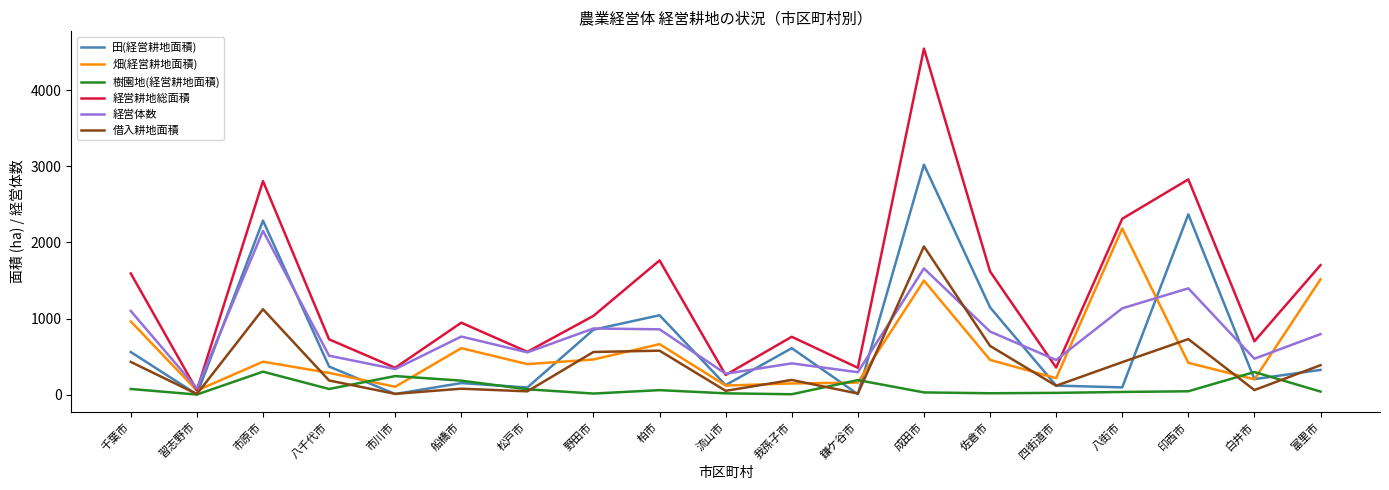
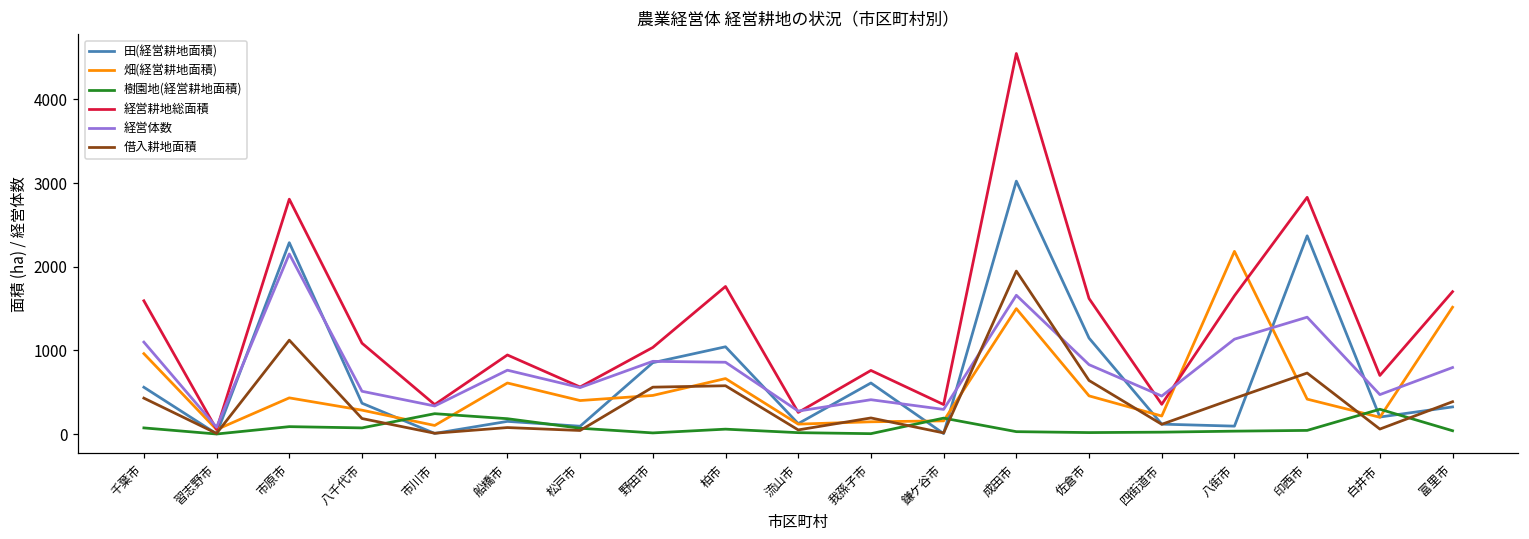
  {
    "田(経営耕地面積)": {
      "千葉市": 600,
      "市原市": 2300,
      "八千代市": 400,
      "柏市": 1000,
      "我孫子市": 600,
      "成田市": 3000,
      "佐倉市": 1100,
      "八街市": 100,
      "印西市": 2400,
      "富里市": 300
    },
    "畑(経営耕地面積)": {
      "千葉市": 1000,
      "市原市": 400,
      "八千代市": 300,
      "市川市": 100,
      "船橋市": 600,
      "松戸市": 400,
      "野田市": 500,
      "柏市": 700,
      "我孫子市": 100,
      "成田市": 1500,
      "佐倉市": 500,
      "四街道市": 200,
      "八街市": 2200,
      "印西市": 400,
      "富里市": 1500
    },
    "樹園地(経営耕地面積)": {
      "千葉市": 100,
-     "市原市": 300,
+     "市原市": 100,
      "八千代市": 100,
      "市川市": 200,
      "野田市": 0,
      "柏市": 100,
      "我孫子市": 0,
      "成田市": 0,
      "佐倉市": 0,
      "四街道市": 0,
      "八街市": 0,
      "印西市": 0,
      "白井市": 300,
      "富里市": 0
    },
    "経営耕地総面積": {
      "千葉市": 1600,
      "市原市": 2800,
-     "八千代市": 700,
+     "八千代市": 1100,
      "船橋市": 900,
      "野田市": 1000,
      "柏市": 1800,
      "我孫子市": 800,
      "鎌ケ谷市": 400,
      "成田市": 4600,
      "佐倉市": 1600,
      "四街道市": 400,
-     "八街市": 2300,
+     "八街市": 1700,
      "印西市": 2800,
      "白井市": 700,
      "富里市": 1700
    },
    "経営体数": {
      "千葉市": 1100,
      "市原市": 2200,
      "八千代市": 500,
      "船橋市": 800,
      "柏市": 900,
      "我孫子市": 400,
      "鎌ケ谷市": 300,
      "成田市": 1700,
      "佐倉市": 800,
      "四街道市": 500,
      "八街市": 1100,
      "印西市": 1400,
      "白井市": 500,
      "富里市": 800
    },
    "借入耕地面積": {
      "千葉市": 400,
      "市原市": 1100,
      "八千代市": 200,
      "船橋市": 100,
      "野田市": 600,
      "柏市": 600,
      "我孫子市": 200,
      "成田市": 1900,
      "佐倉市": 600,
      "八街市": 400,
      "印西市": 700,
      "白井市": 100,
      "富里市": 400
    }
  }
